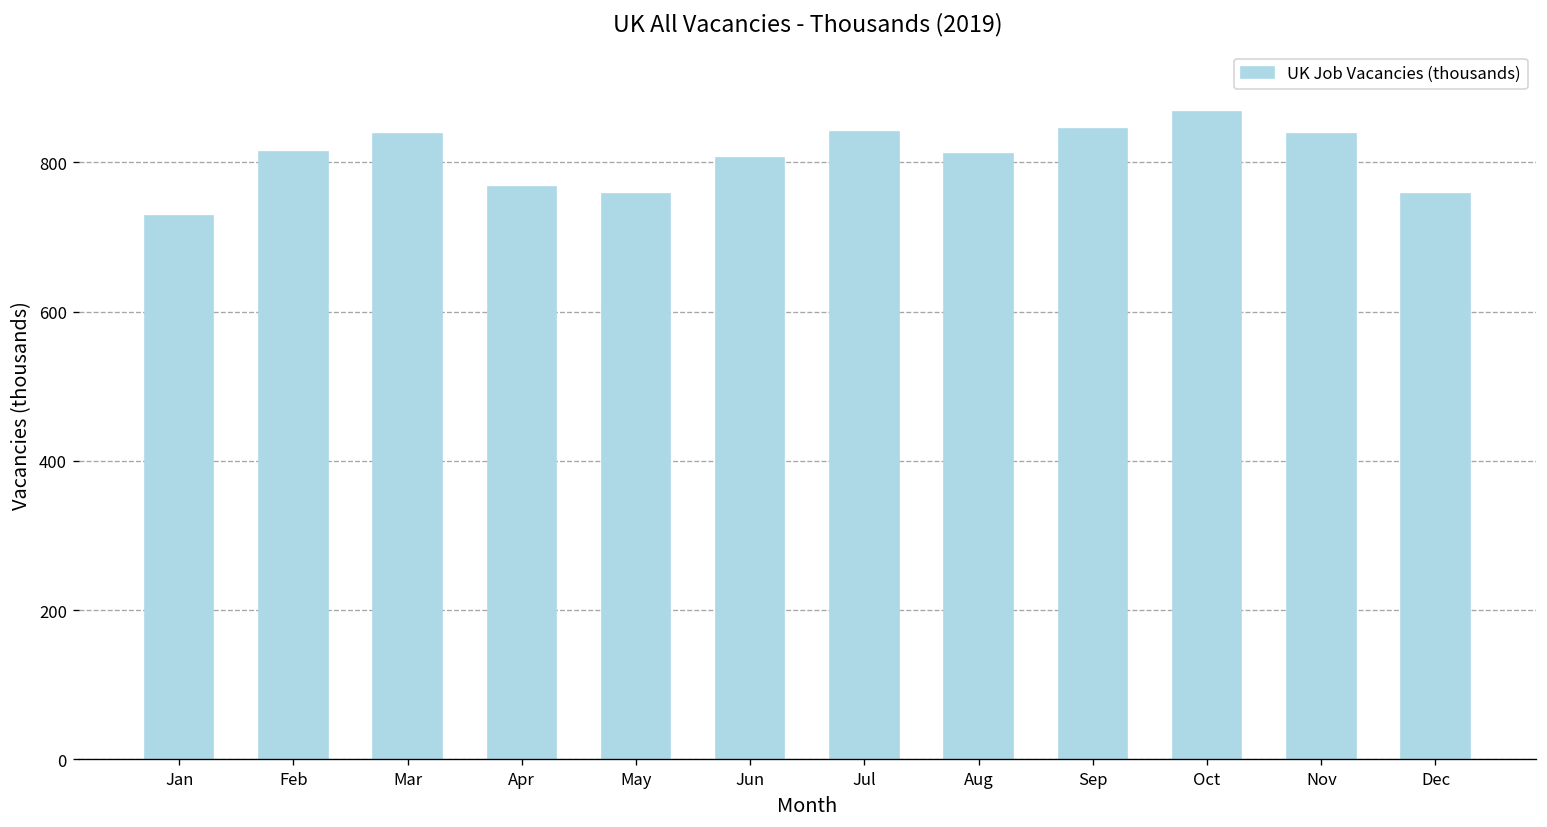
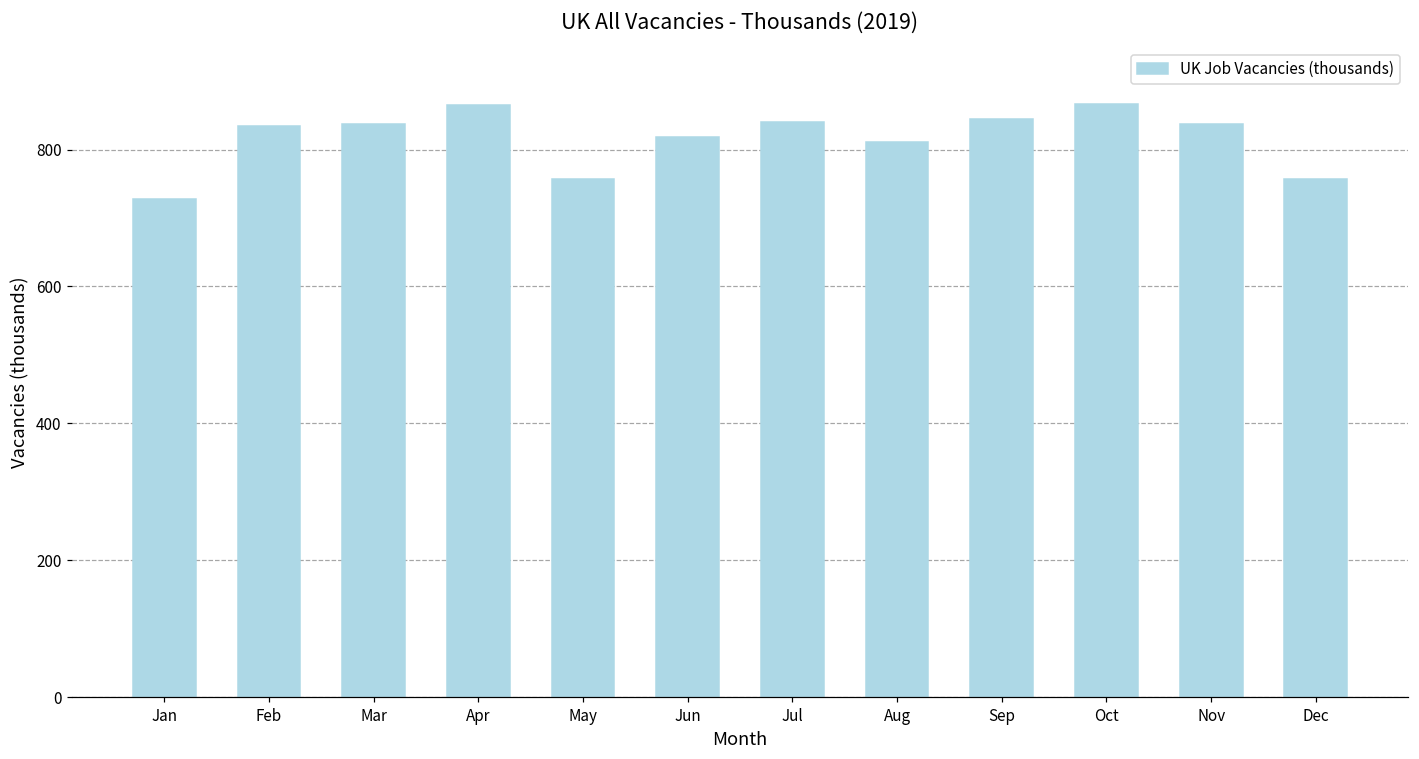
  {
    "Jan": 730,
-   "Feb": 810,
+   "Feb": 830,
    "Mar": 840,
-   "Apr": 770,
+   "Apr": 870,
    "May": 760,
-   "Jun": 810,
+   "Jun": 820,
    "Jul": 840,
    "Aug": 810,
    "Sep": 840,
    "Oct": 870,
    "Nov": 840,
    "Dec": 760
  }
